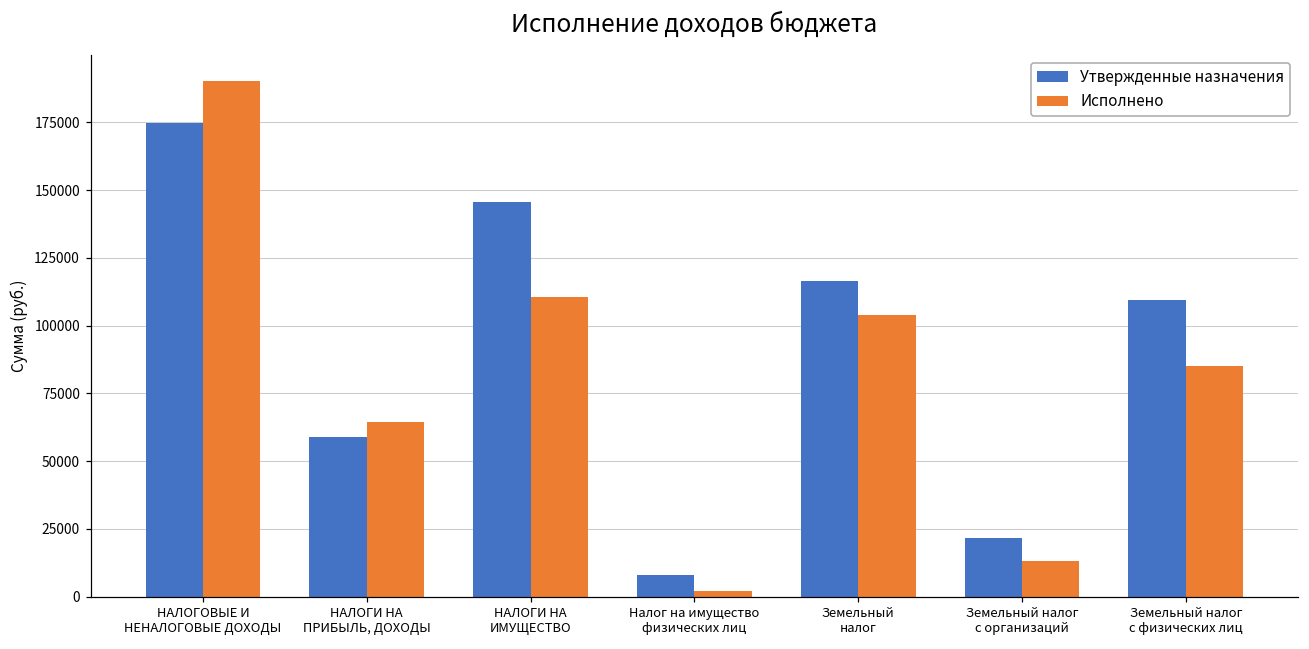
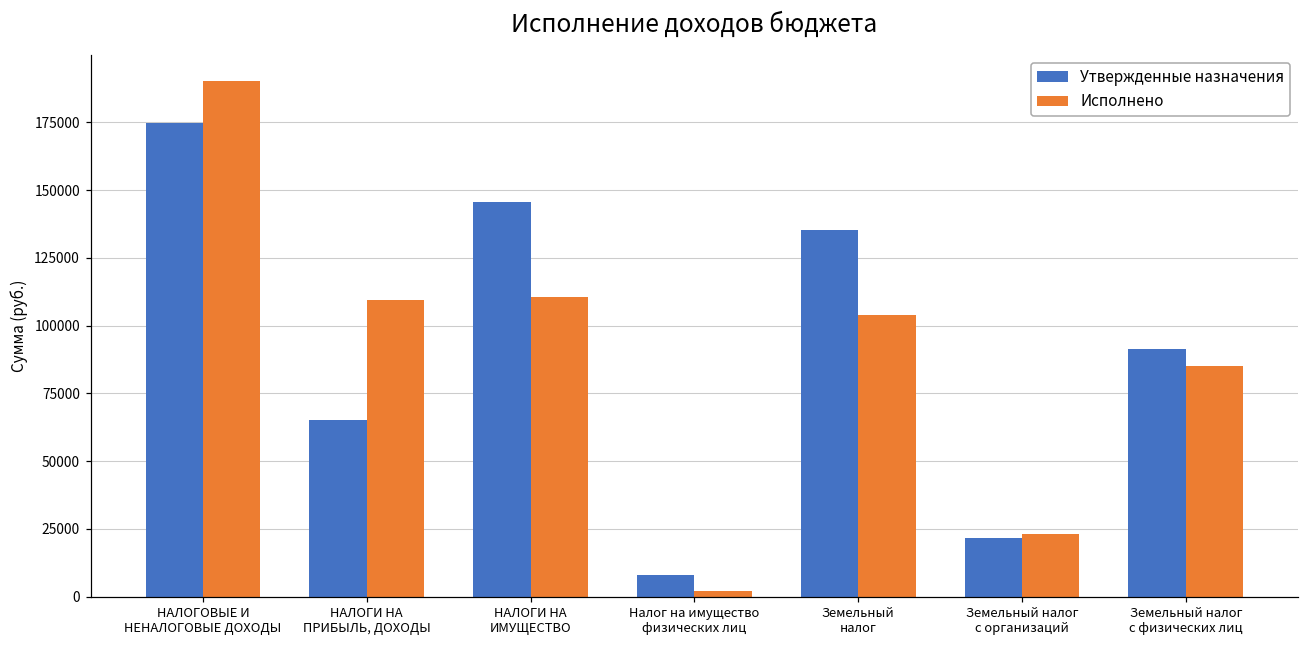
  {
    "Утвержденные назначения": {
      "НАЛОГОВЫЕ И НЕНАЛОГОВЫЕ ДОХОДЫ": 175000,
-     "НАЛОГИ НА ПРИБЫЛЬ, ДОХОДЫ": 59000,
+     "НАЛОГИ НА ПРИБЫЛЬ, ДОХОДЫ": 65000,
      "НАЛОГИ НА ИМУЩЕСТВО": 146000,
      "Налог на имущество физических лиц": 8000,
-     "Земельный налог": 116000,
+     "Земельный налог": 135000,
      "Земельный налог с организаций": 22000,
-     "Земельный налог с физических лиц": 110000
+     "Земельный налог с физических лиц": 91000
    },
    "Исполнено": {
      "НАЛОГОВЫЕ И НЕНАЛОГОВЫЕ ДОХОДЫ": 190000,
-     "НАЛОГИ НА ПРИБЫЛЬ, ДОХОДЫ": 64000,
+     "НАЛОГИ НА ПРИБЫЛЬ, ДОХОДЫ": 109000,
      "НАЛОГИ НА ИМУЩЕСТВО": 110000,
      "Налог на имущество физических лиц": 2000,
      "Земельный налог": 104000,
-     "Земельный налог с организаций": 13000,
+     "Земельный налог с организаций": 23000,
      "Земельный налог с физических лиц": 85000
    }
  }
